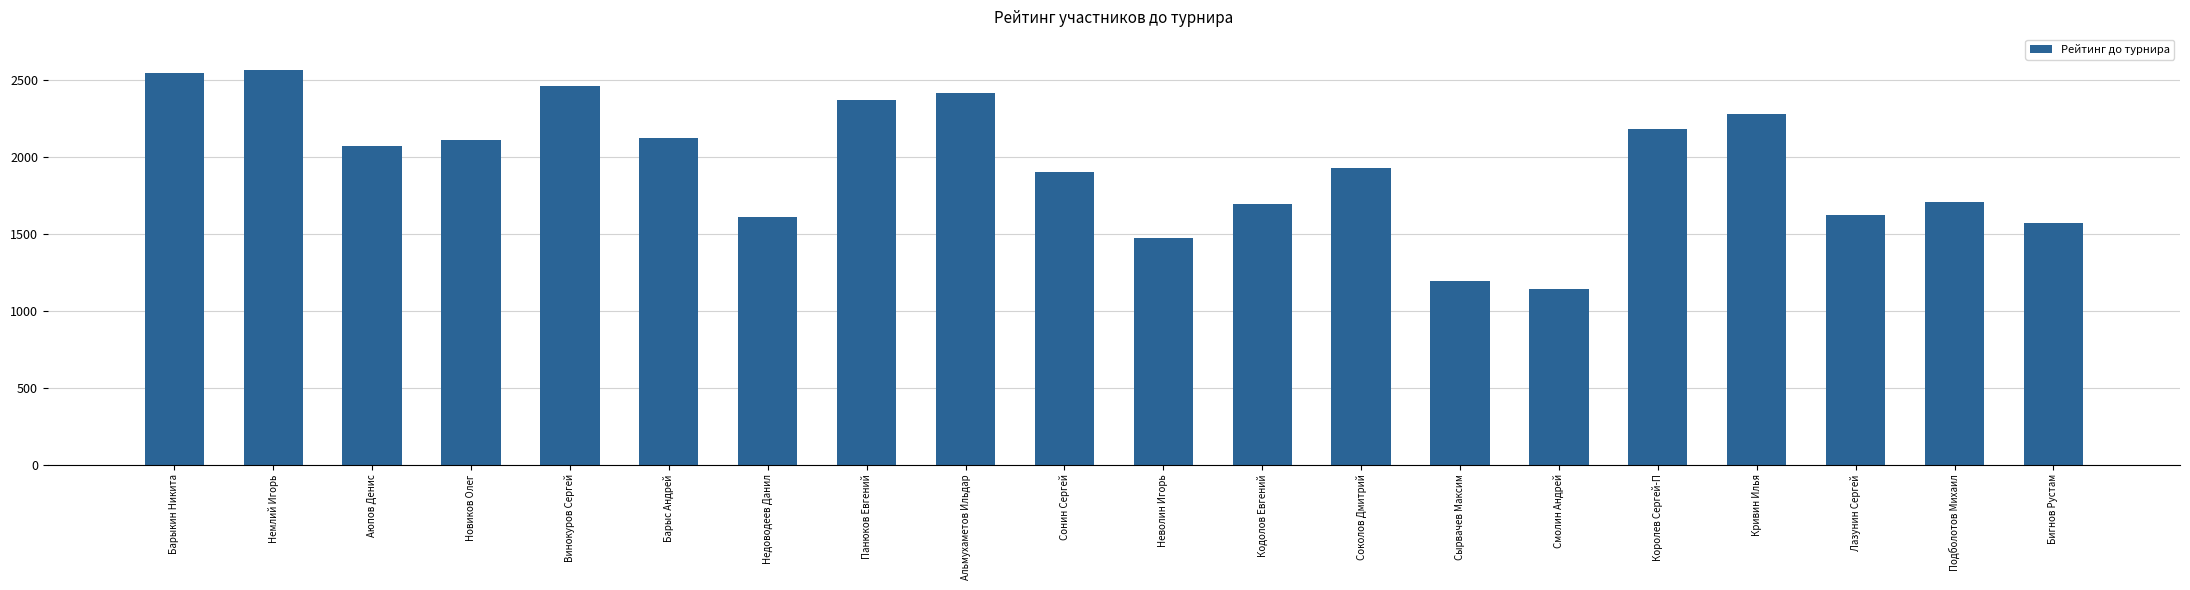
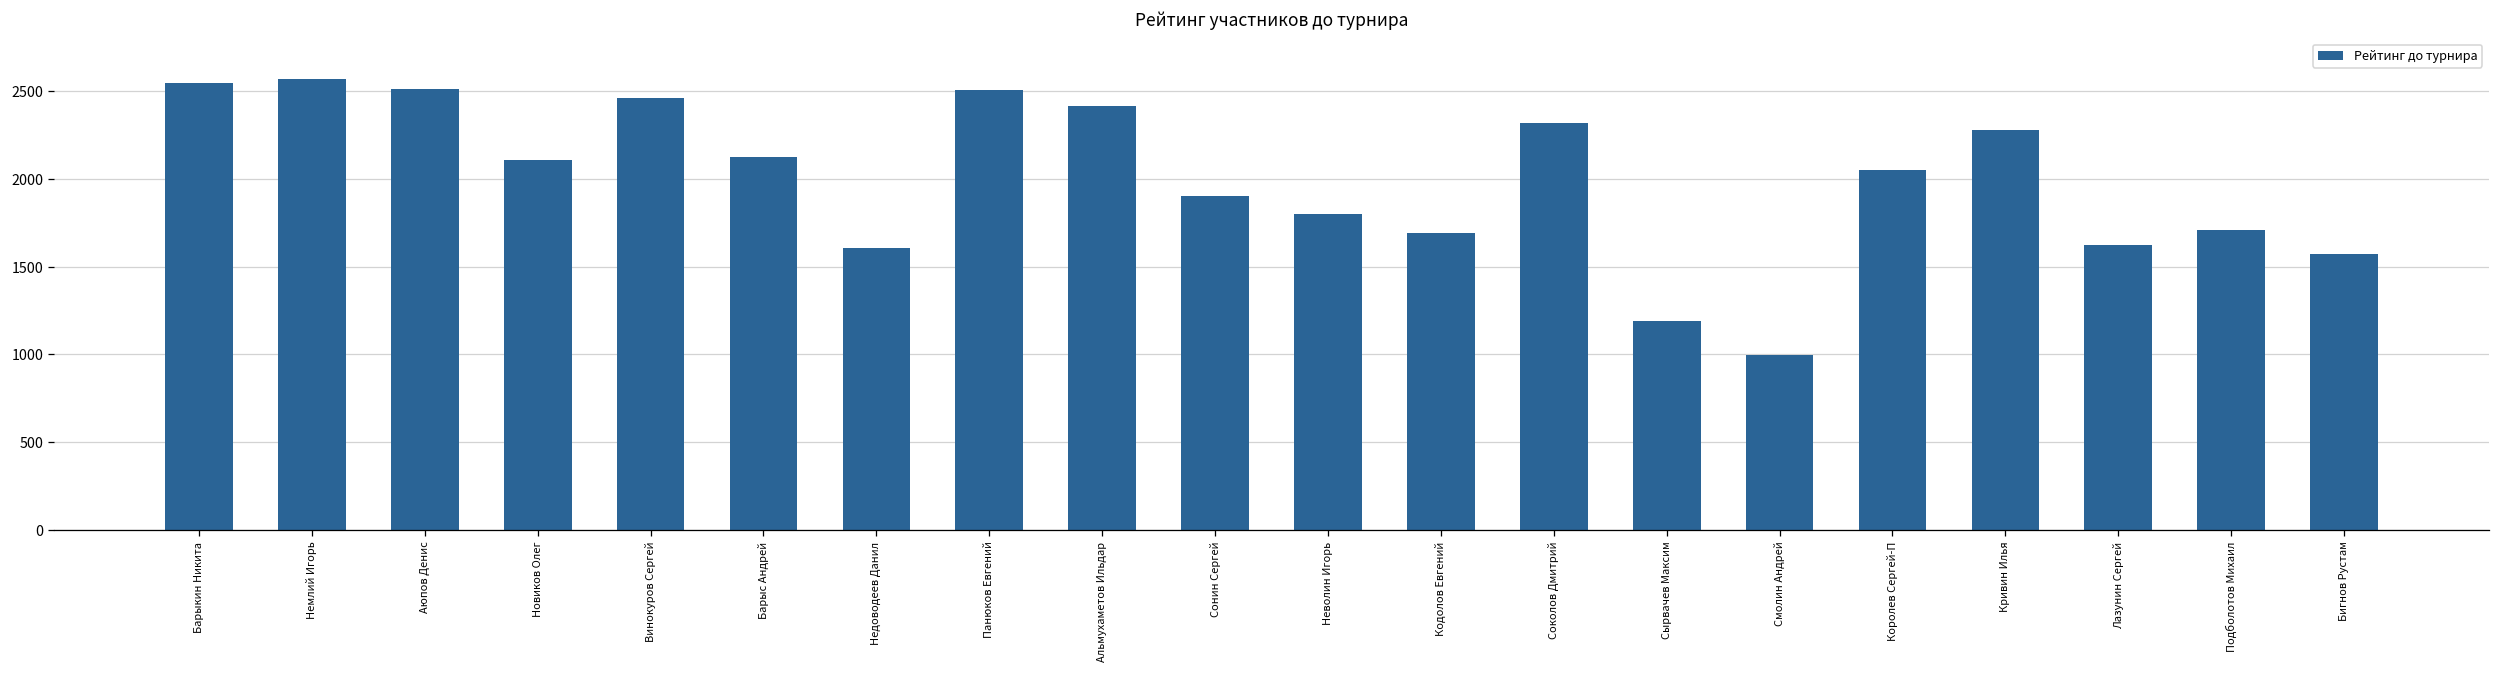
  {
    "Барыкин Никита": 2550,
    "Немлий Игорь": 2570,
-   "Аюпов Денис": 2070,
+   "Аюпов Денис": 2510,
    "Новиков Олег": 2110,
    "Винокуров Сергей": 2460,
    "Барыс Андрей": 2120,
    "Недоводеев Данил": 1610,
-   "Панюков Евгений": 2370,
+   "Панюков Евгений": 2500,
    "Альмухаметов Ильдар": 2410,
    "Сонин Сергей": 1900,
-   "Неволин Игорь": 1470,
+   "Неволин Игорь": 1800,
    "Кодолов Евгений": 1690,
-   "Соколов Дмитрий": 1930,
+   "Соколов Дмитрий": 2320,
    "Сырвачев Максим": 1190,
-   "Смолин Андрей": 1140,
-   "Королев Сергей-П": 2180,
+   "Смолин Андрей": 1000,
+   "Королев Сергей-П": 2050,
    "Кривин Илья": 2280,
    "Лазунин Сергей": 1620,
    "Подболотов Михаил": 1710,
    "Бигнов Рустам": 1570
  }
